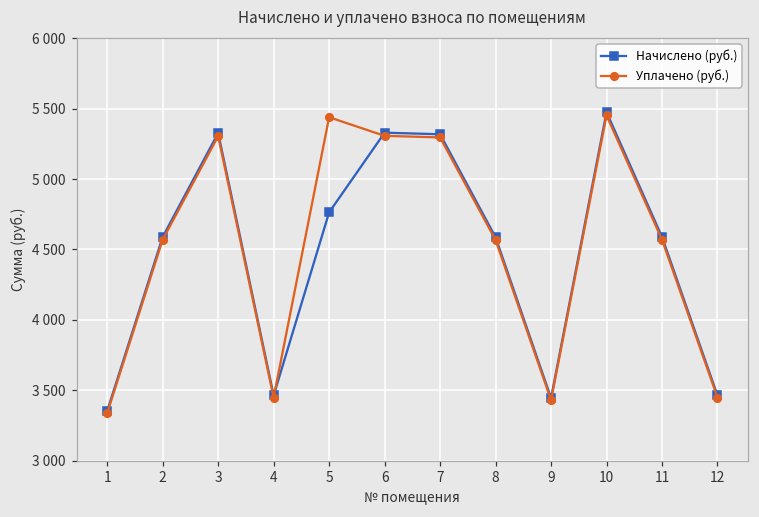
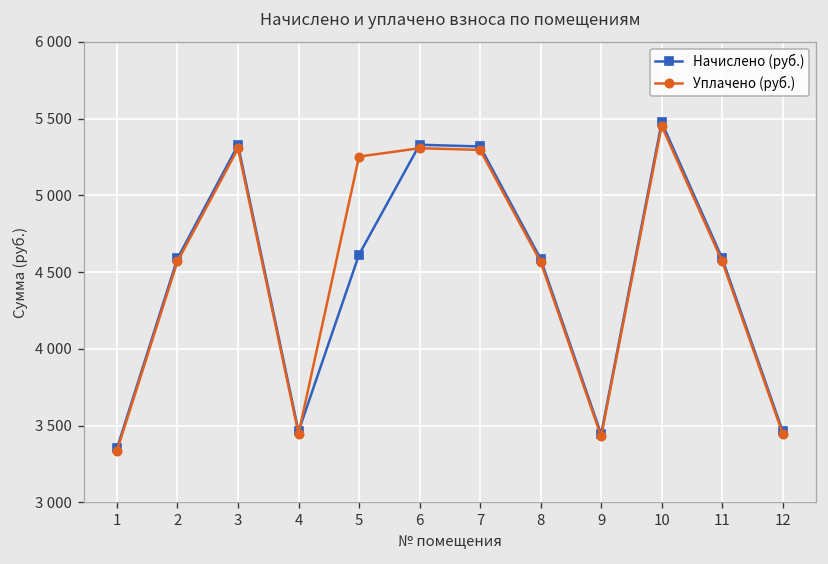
  {
    "Начислено (руб.)": {
      "3": 5330,
-     "5": 4760,
+     "5": 4610,
      "6": 5330,
      "7": 5320,
      "10": 5480
    },
    "Уплачено (руб.)": {
      "3": 5310,
-     "5": 5440,
+     "5": 5250,
      "6": 5310,
      "7": 5300,
      "10": 5450
    }
  }
